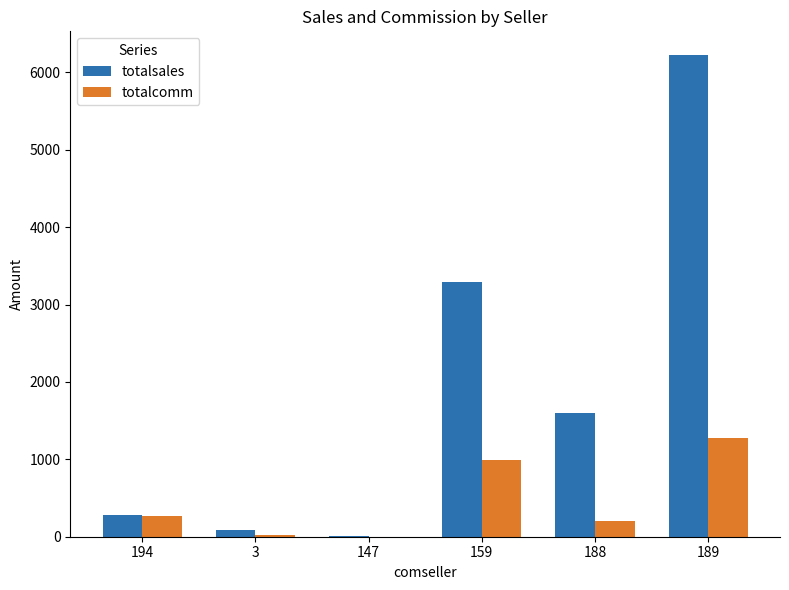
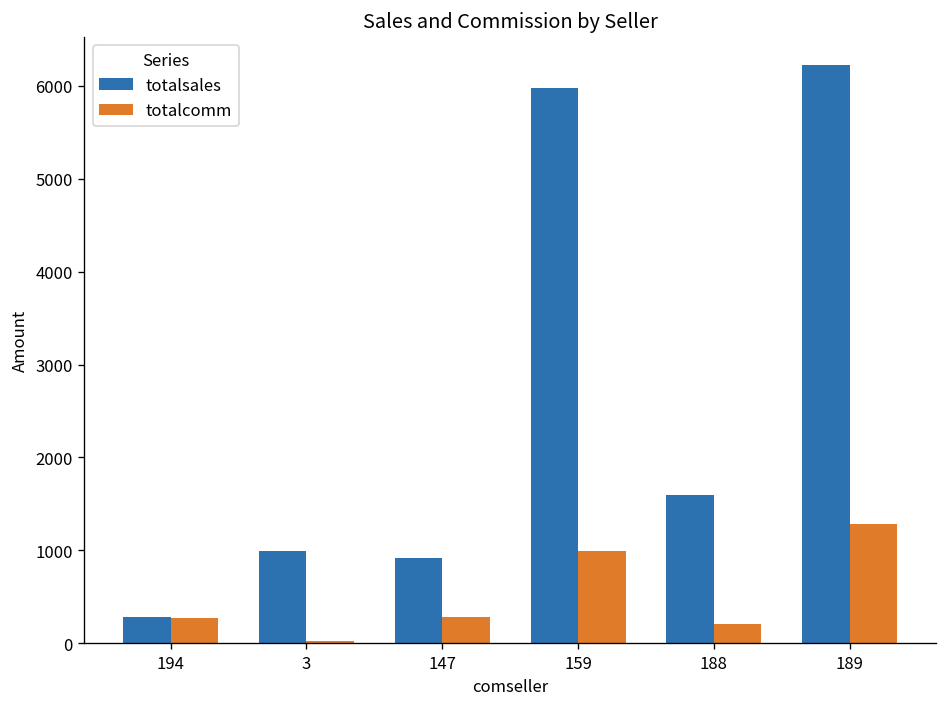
  {
    "totalsales": {
      "194": 300,
-     "3": 100,
-     "147": 0,
-     "159": 3300,
+     "3": 1000,
+     "147": 900,
+     "159": 6000,
      "188": 1600,
      "189": 6200
    },
    "totalcomm": {
      "194": 300,
-     "147": 0,
+     "147": 300,
      "159": 1000,
      "188": 200,
      "189": 1300
    }
  }
